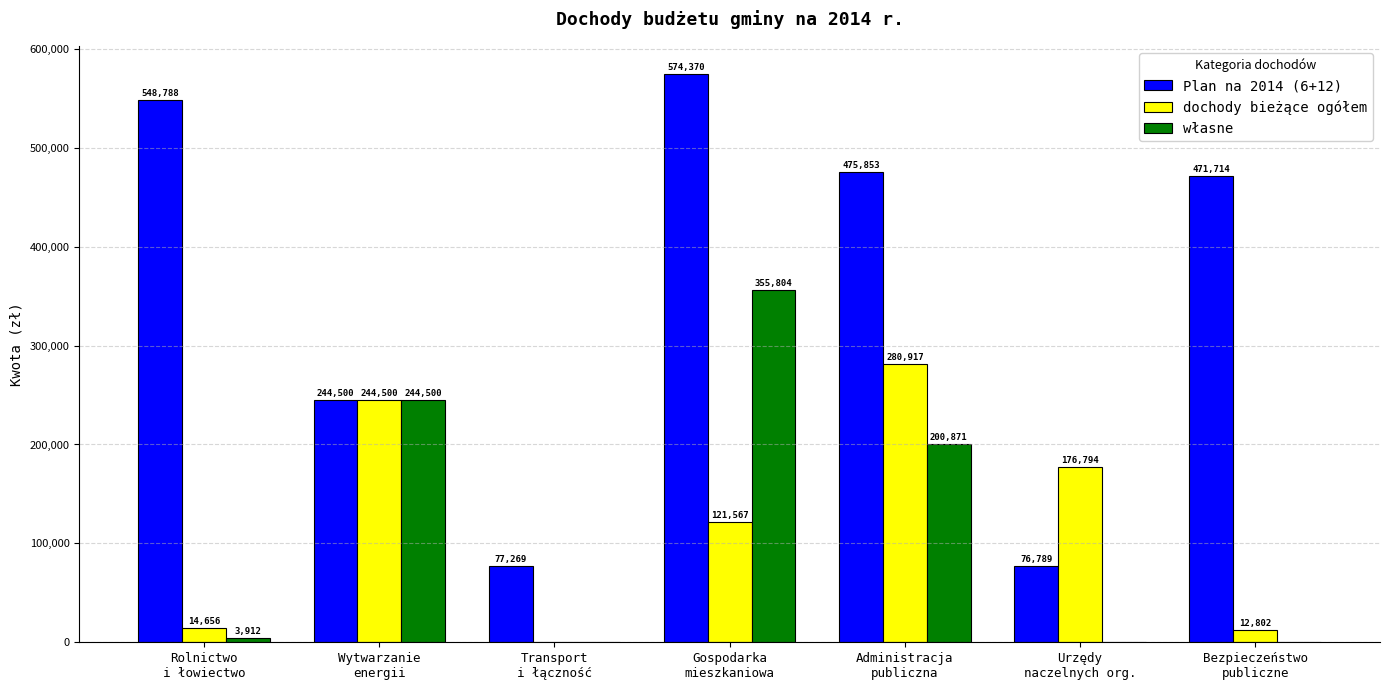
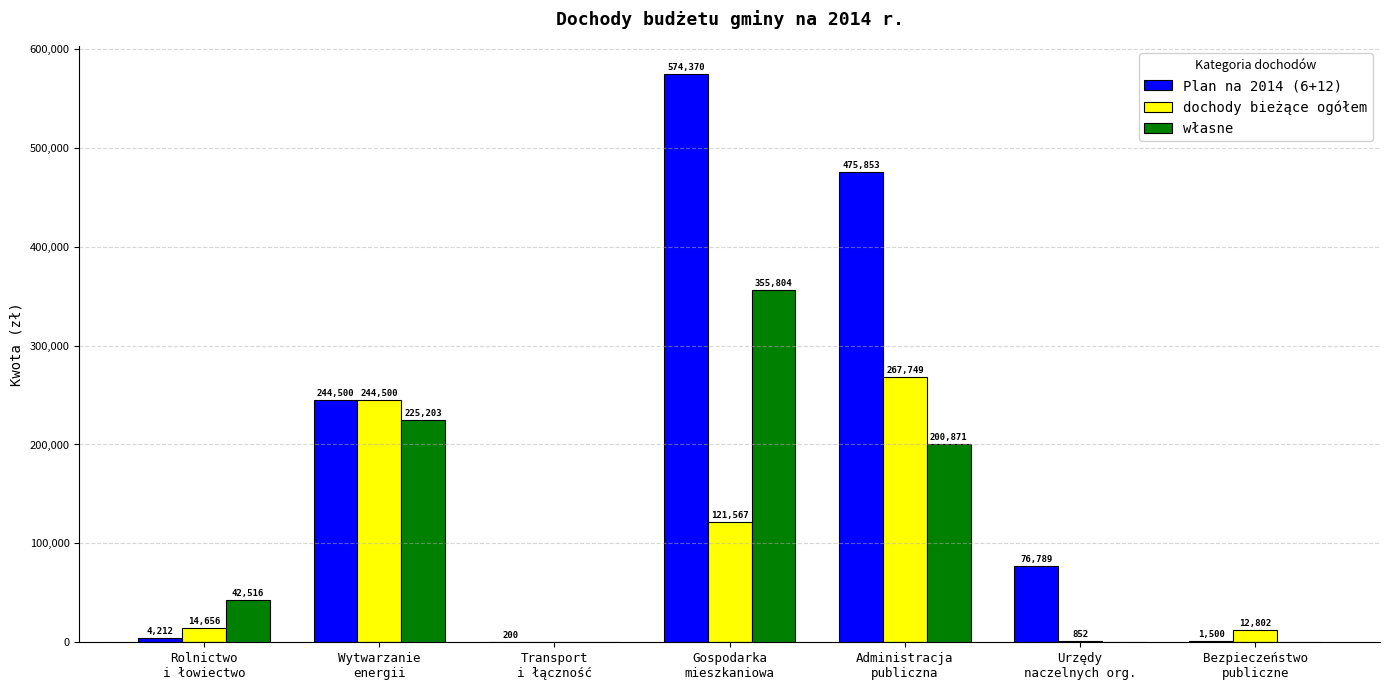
  {
    "Plan na 2014 (6+12)": {
-     "Rolnictwo i łowiectwo": "548,788",
+     "Rolnictwo i łowiectwo": "4,212",
      "Wytwarzanie energii": "244,500",
-     "Transport i łączność": "77,269",
+     "Transport i łączność": "200",
      "Gospodarka mieszkaniowa": "574,370",
      "Administracja publiczna": "475,853",
      "Urzędy naczelnych org.": "76,789",
-     "Bezpieczeństwo publiczne": "471,714"
+     "Bezpieczeństwo publiczne": "1,500"
    },
    "dochody bieżące ogółem": {
      "Rolnictwo i łowiectwo": "14,656",
      "Wytwarzanie energii": "244,500",
      "Gospodarka mieszkaniowa": "121,567",
-     "Administracja publiczna": "280,917",
-     "Urzędy naczelnych org.": "176,794",
+     "Administracja publiczna": "267,749",
+     "Urzędy naczelnych org.": "852",
      "Bezpieczeństwo publiczne": "12,802"
    },
    "własne": {
-     "Rolnictwo i łowiectwo": "3,912",
-     "Wytwarzanie energii": "244,500",
+     "Rolnictwo i łowiectwo": "42,516",
+     "Wytwarzanie energii": "225,203",
      "Gospodarka mieszkaniowa": "355,804",
      "Administracja publiczna": "200,871"
    }
  }
